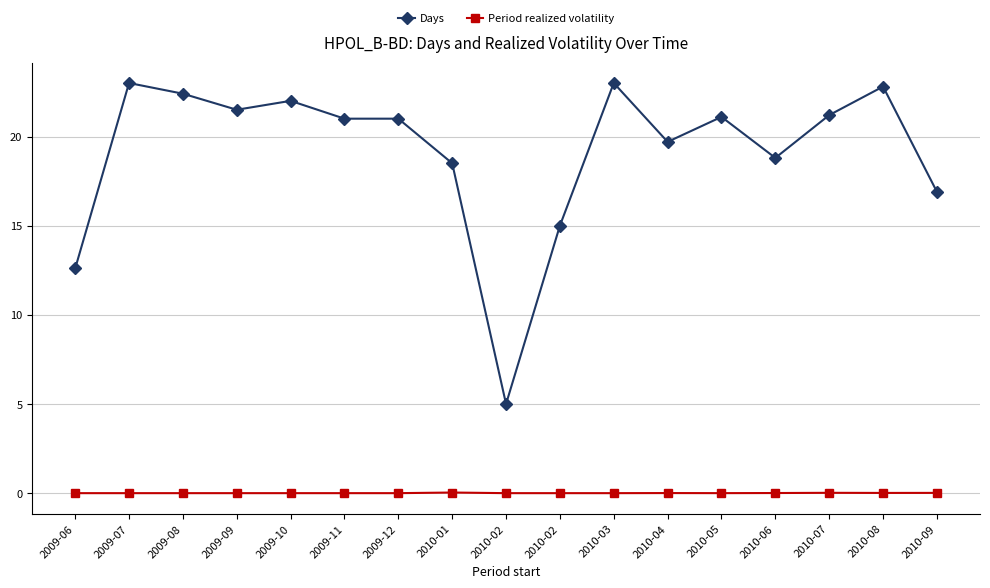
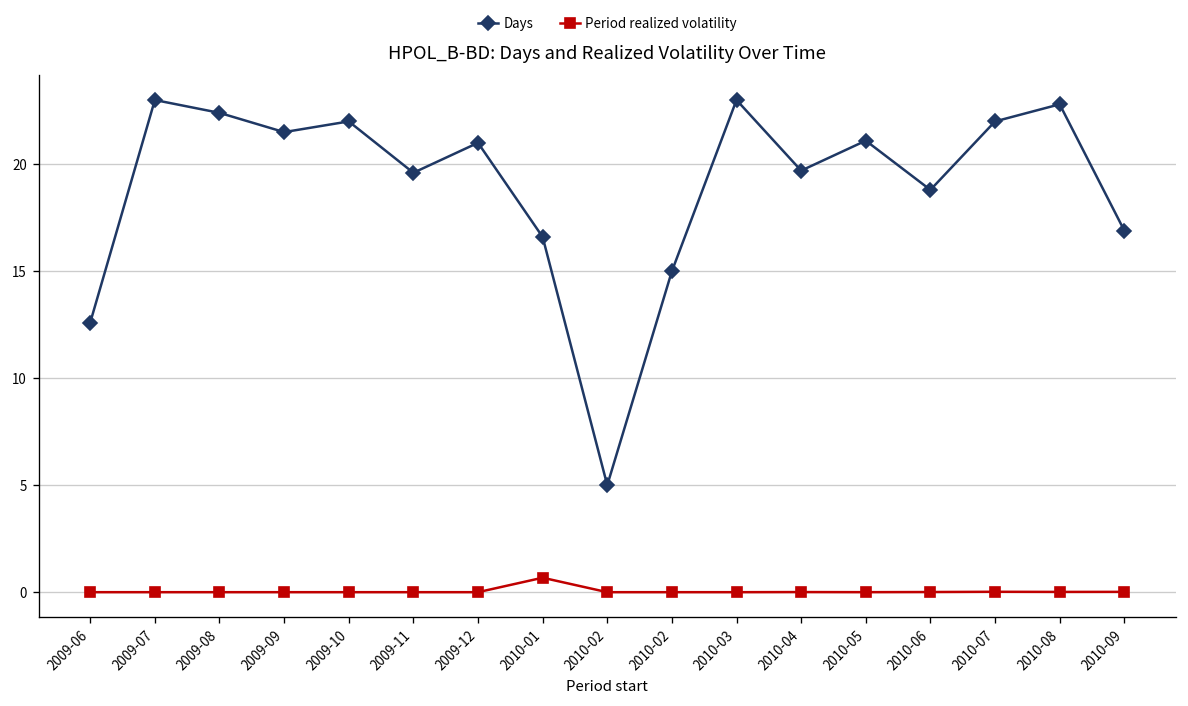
  {
    "Days": {
      "2009-06": 12.6,
      "2009-07": 23.0,
      "2009-08": 22.4,
      "2009-09": 21.5,
      "2009-10": 22.0,
-     "2009-11": 21.0,
+     "2009-11": 19.6,
      "2009-12": 21.0,
-     "2010-01": 18.5,
+     "2010-01": 16.6,
      "2010-03": 23.0,
      "2010-04": 19.7,
      "2010-05": 21.1,
      "2010-06": 18.8,
-     "2010-07": 21.2,
+     "2010-07": 22.0,
      "2010-08": 22.8,
      "2010-09": 16.9
    },
    "Period realized volatility": {
      "2009-06": 0.0,
      "2009-07": 0.0,
      "2009-08": 0.0,
      "2009-09": 0.0,
      "2009-10": 0.0,
      "2009-11": 0.0,
      "2009-12": 0.0,
-     "2010-01": 0.0,
+     "2010-01": 0.7,
      "2010-03": 0.0,
      "2010-04": 0.0,
      "2010-05": 0.0,
      "2010-06": 0.0,
      "2010-07": 0.0,
      "2010-08": 0.0,
      "2010-09": 0.0
    }
  }
